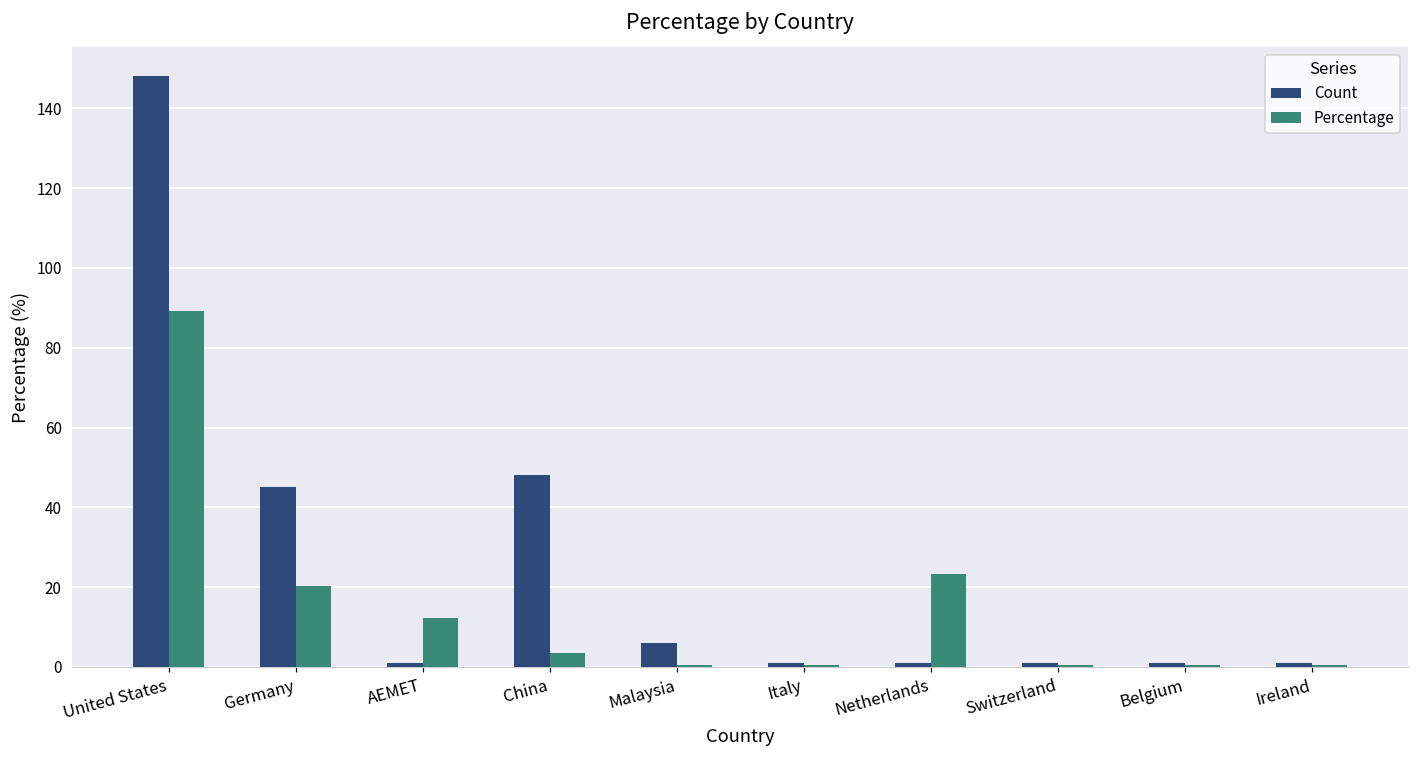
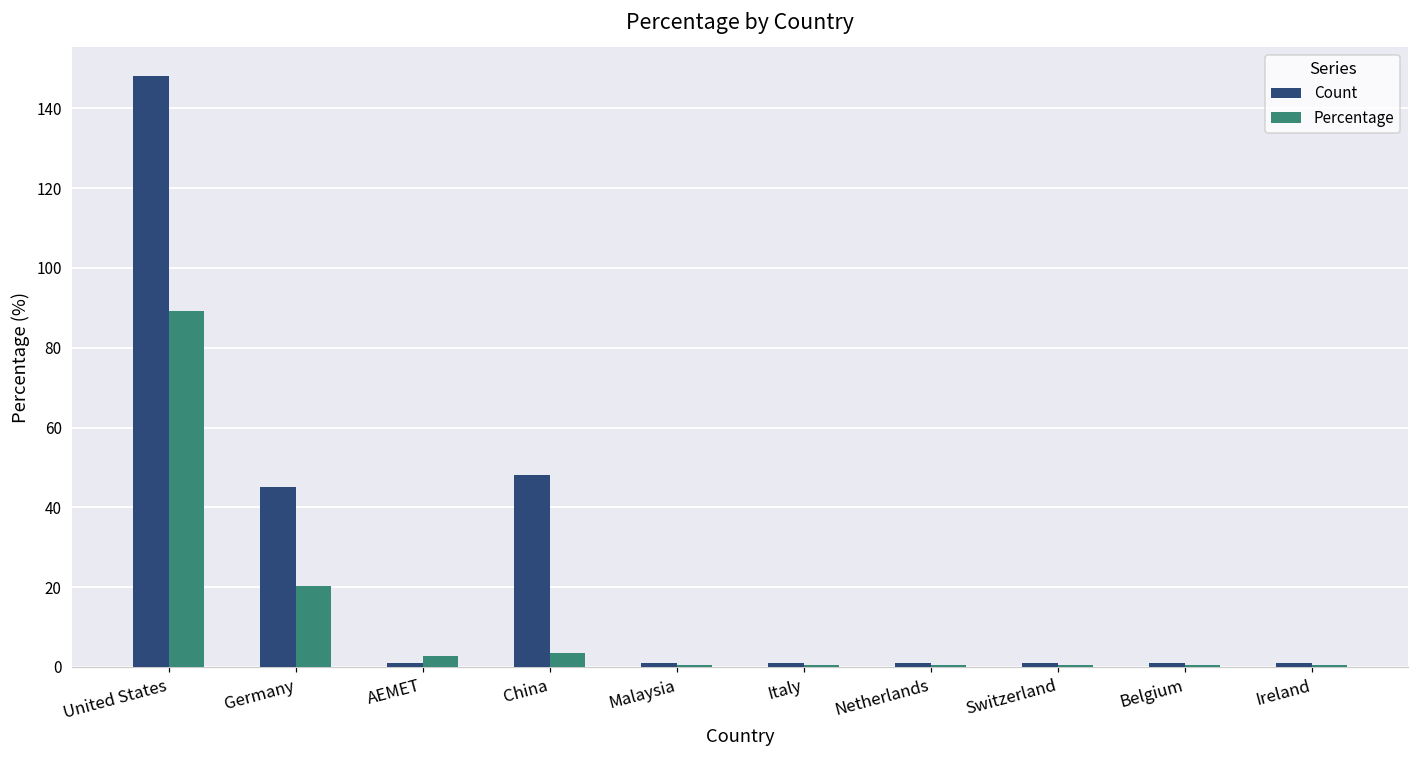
  {
    "Count": {
      "United States": 148,
      "Germany": 45,
      "AEMET": 1,
      "China": 48,
-     "Malaysia": 6,
+     "Malaysia": 1,
      "Italy": 1,
      "Netherlands": 1,
      "Switzerland": 1,
      "Belgium": 1,
      "Ireland": 1
    },
    "Percentage": {
      "United States": 89,
      "Germany": 20,
-     "AEMET": 12,
+     "AEMET": 3,
      "China": 4,
-     "Netherlands": 23
+     "Netherlands": 1
    }
  }
